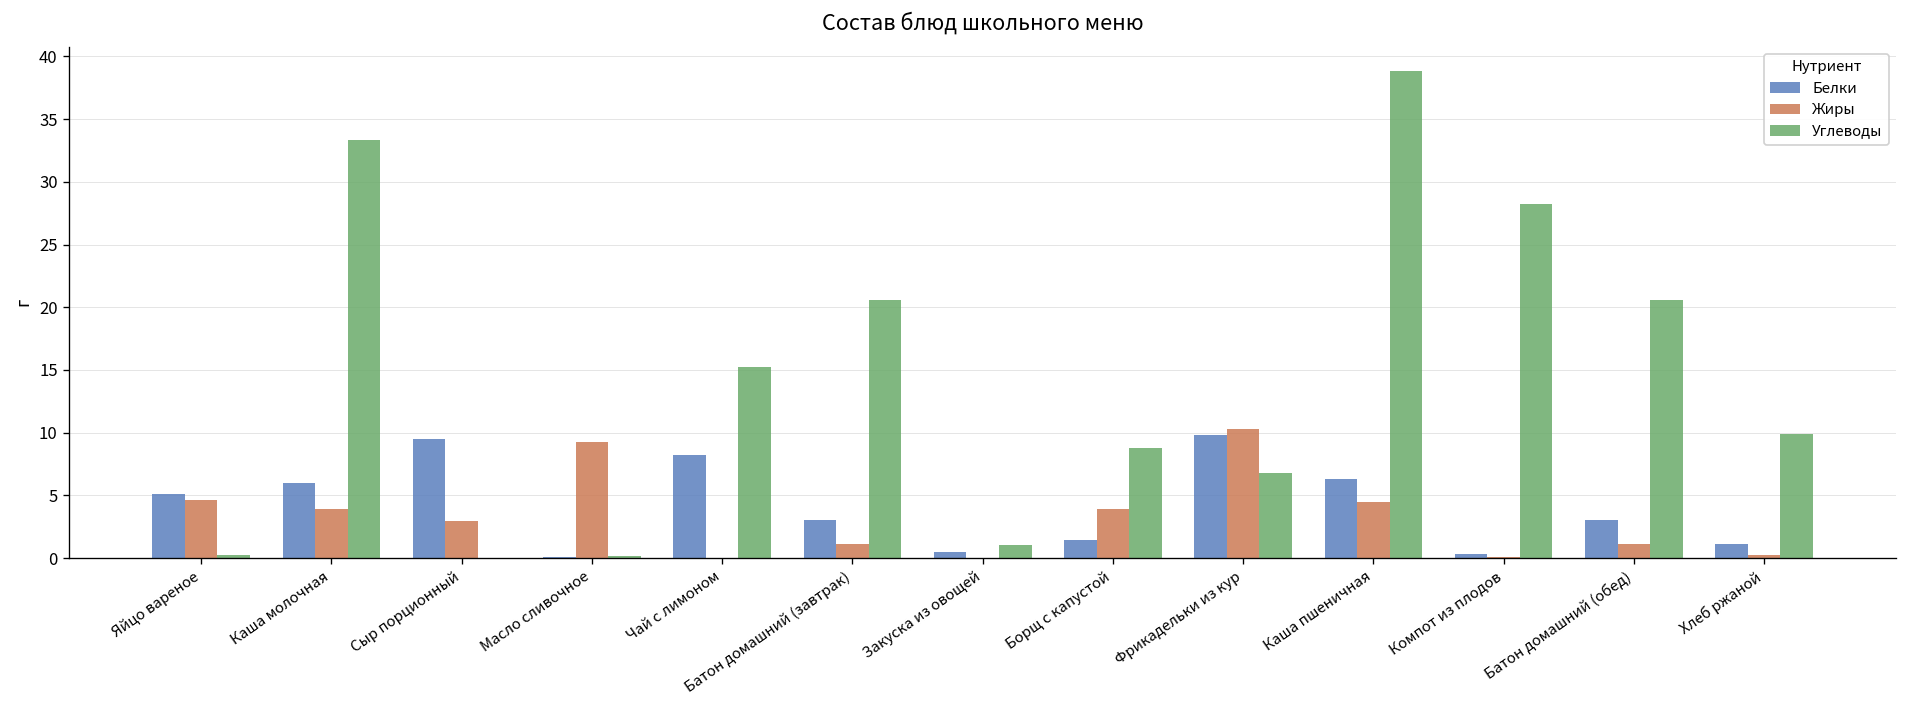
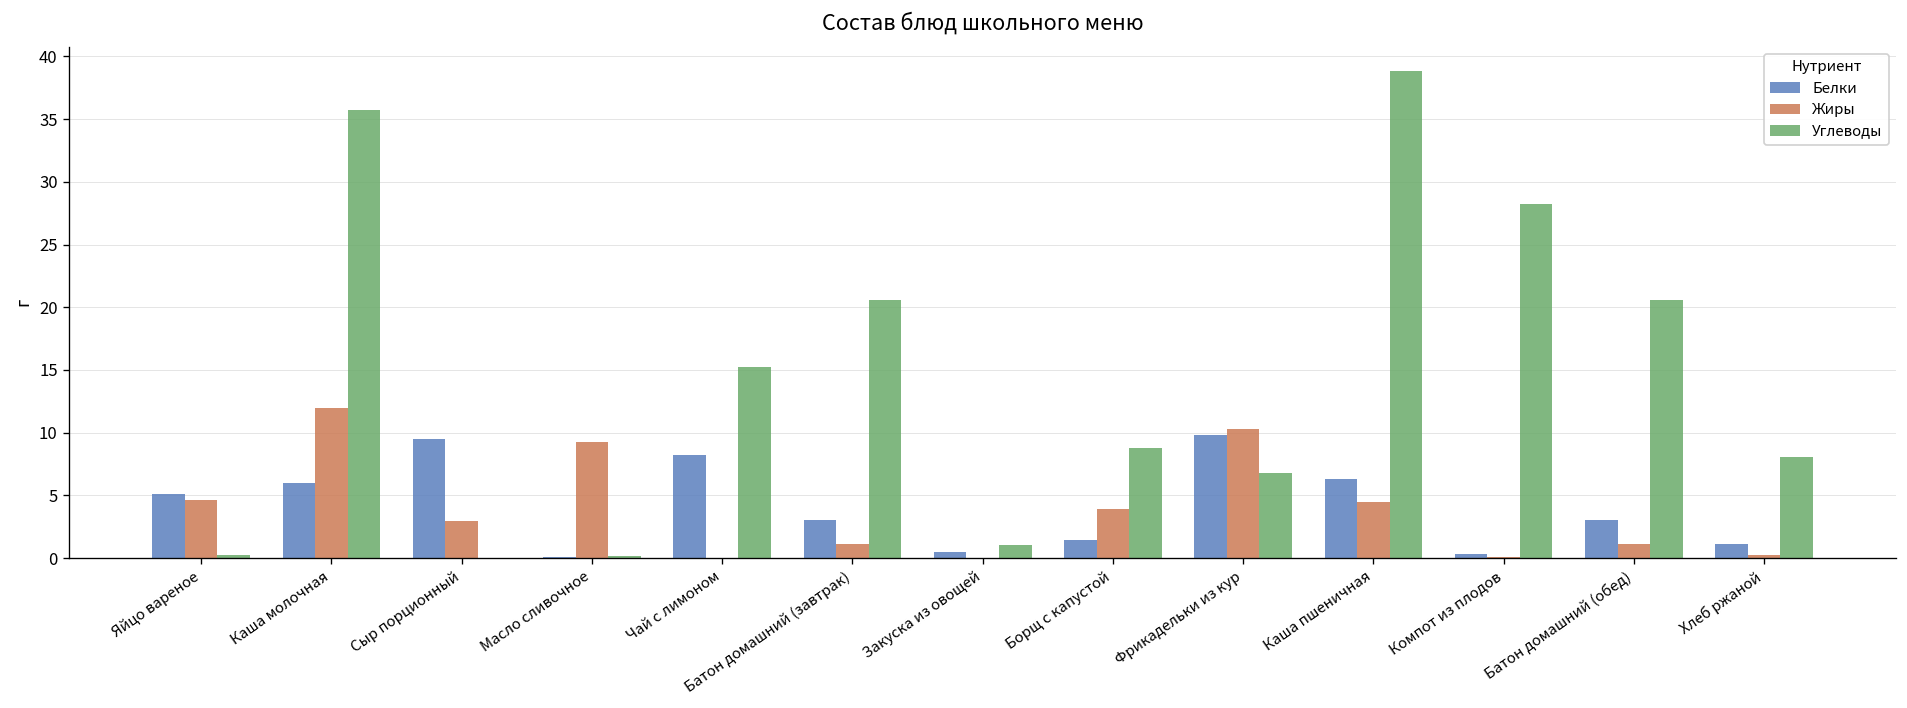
  {
    "Белки": {
      "Яйцо вареное": 5.1,
      "Каша молочная": 6.0,
      "Сыр порционный": 9.5,
      "Чай с лимоном": 8.2,
      "Батон домашний (завтрак)": 3.0,
      "Закуска из овощей": 0.5,
      "Борщ с капустой": 1.4,
      "Фрикадельки из кур": 9.8,
      "Каша пшеничная": 6.3,
      "Компот из плодов": 0.3,
      "Батон домашний (обед)": 3.0,
      "Хлеб ржаной": 1.1
    },
    "Жиры": {
      "Яйцо вареное": 4.6,
-     "Каша молочная": 3.9,
+     "Каша молочная": 11.9,
      "Сыр порционный": 3.0,
      "Масло сливочное": 9.3,
      "Батон домашний (завтрак)": 1.2,
      "Закуска из овощей": 0.0,
      "Борщ с капустой": 3.9,
      "Фрикадельки из кур": 10.3,
      "Каша пшеничная": 4.5,
      "Батон домашний (обед)": 1.2
    },
    "Углеводы": {
      "Яйцо вареное": 0.3,
-     "Каша молочная": 33.4,
+     "Каша молочная": 35.7,
      "Сыр порционный": 0.0,
      "Чай с лимоном": 15.2,
      "Батон домашний (завтрак)": 20.6,
      "Закуска из овощей": 1.0,
      "Борщ с капустой": 8.7,
      "Фрикадельки из кур": 6.8,
      "Каша пшеничная": 38.9,
      "Компот из плодов": 28.2,
      "Батон домашний (обед)": 20.6,
-     "Хлеб ржаной": 9.9
+     "Хлеб ржаной": 8.1
    }
  }
